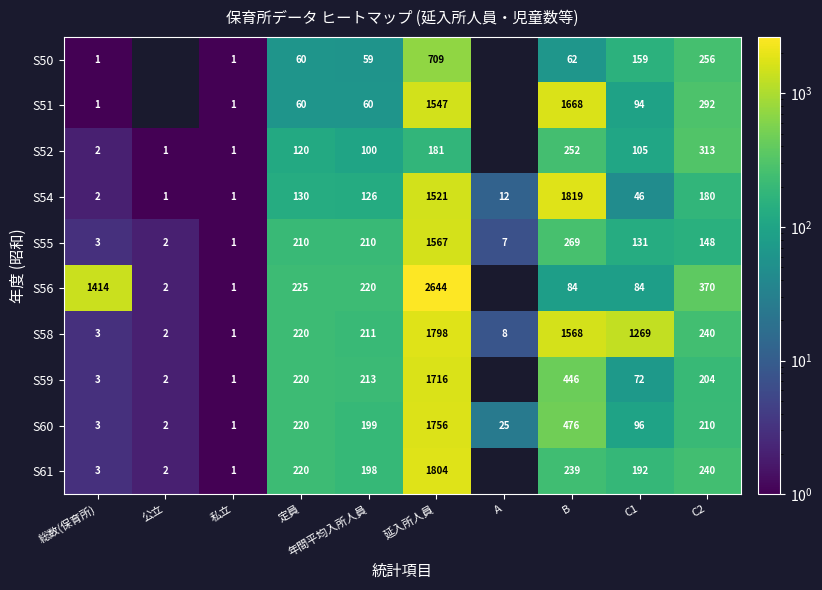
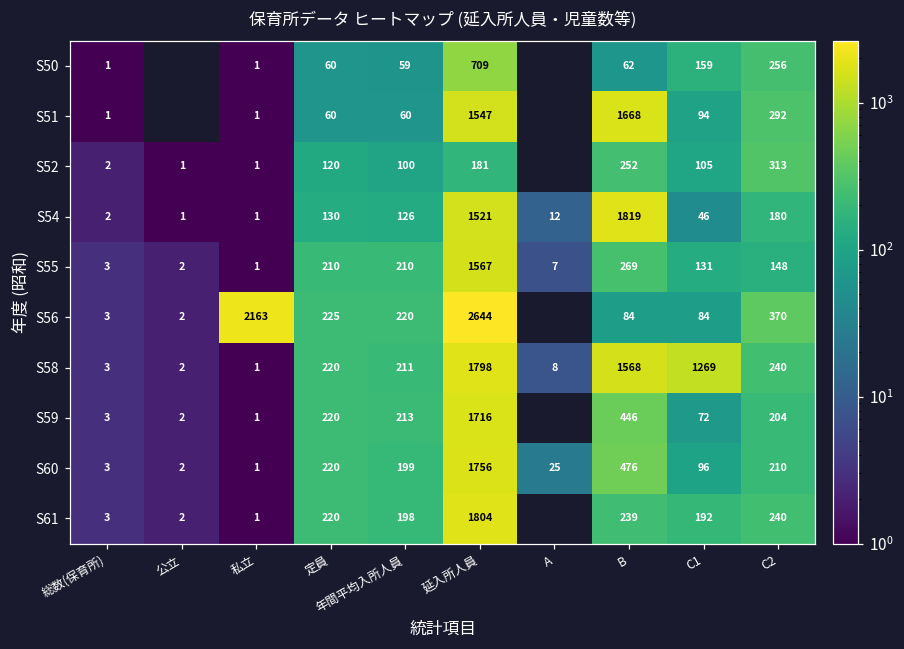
  {
    "S50": {
      "総数(保育所)": 1,
      "私立": 1,
      "定員": 60,
      "年間平均入所人員": 59,
      "延入所人員": 709,
      "B": 62,
      "C1": 159,
      "C2": 256
    },
    "S51": {
      "総数(保育所)": 1,
      "私立": 1,
      "定員": 60,
      "年間平均入所人員": 60,
      "延入所人員": 1547,
      "B": 1668,
      "C1": 94,
      "C2": 292
    },
    "S52": {
      "総数(保育所)": 2,
      "公立": 1,
      "私立": 1,
      "定員": 120,
      "年間平均入所人員": 100,
      "延入所人員": 181,
      "B": 252,
      "C1": 105,
      "C2": 313
    },
    "S54": {
      "総数(保育所)": 2,
      "公立": 1,
      "私立": 1,
      "定員": 130,
      "年間平均入所人員": 126,
      "延入所人員": 1521,
      "A": 12,
      "B": 1819,
      "C1": 46,
      "C2": 180
    },
    "S55": {
      "総数(保育所)": 3,
      "公立": 2,
      "私立": 1,
      "定員": 210,
      "年間平均入所人員": 210,
      "延入所人員": 1567,
      "A": 7,
      "B": 269,
      "C1": 131,
      "C2": 148
    },
    "S56": {
-     "総数(保育所)": 1414,
+     "総数(保育所)": 3,
      "公立": 2,
-     "私立": 1,
+     "私立": 2163,
      "定員": 225,
      "年間平均入所人員": 220,
      "延入所人員": 2644,
      "B": 84,
      "C1": 84,
      "C2": 370
    },
    "S58": {
      "総数(保育所)": 3,
      "公立": 2,
      "私立": 1,
      "定員": 220,
      "年間平均入所人員": 211,
      "延入所人員": 1798,
      "A": 8,
      "B": 1568,
      "C1": 1269,
      "C2": 240
    },
    "S59": {
      "総数(保育所)": 3,
      "公立": 2,
      "私立": 1,
      "定員": 220,
      "年間平均入所人員": 213,
      "延入所人員": 1716,
      "B": 446,
      "C1": 72,
      "C2": 204
    },
    "S60": {
      "総数(保育所)": 3,
      "公立": 2,
      "私立": 1,
      "定員": 220,
      "年間平均入所人員": 199,
      "延入所人員": 1756,
      "A": 25,
      "B": 476,
      "C1": 96,
      "C2": 210
    },
    "S61": {
      "総数(保育所)": 3,
      "公立": 2,
      "私立": 1,
      "定員": 220,
      "年間平均入所人員": 198,
      "延入所人員": 1804,
      "B": 239,
      "C1": 192,
      "C2": 240
    }
  }
